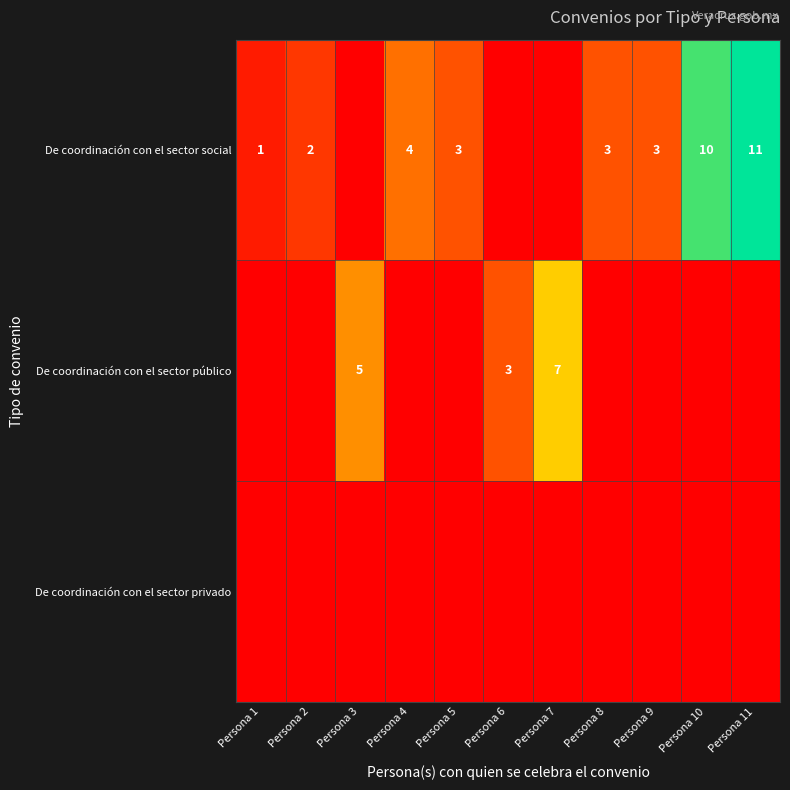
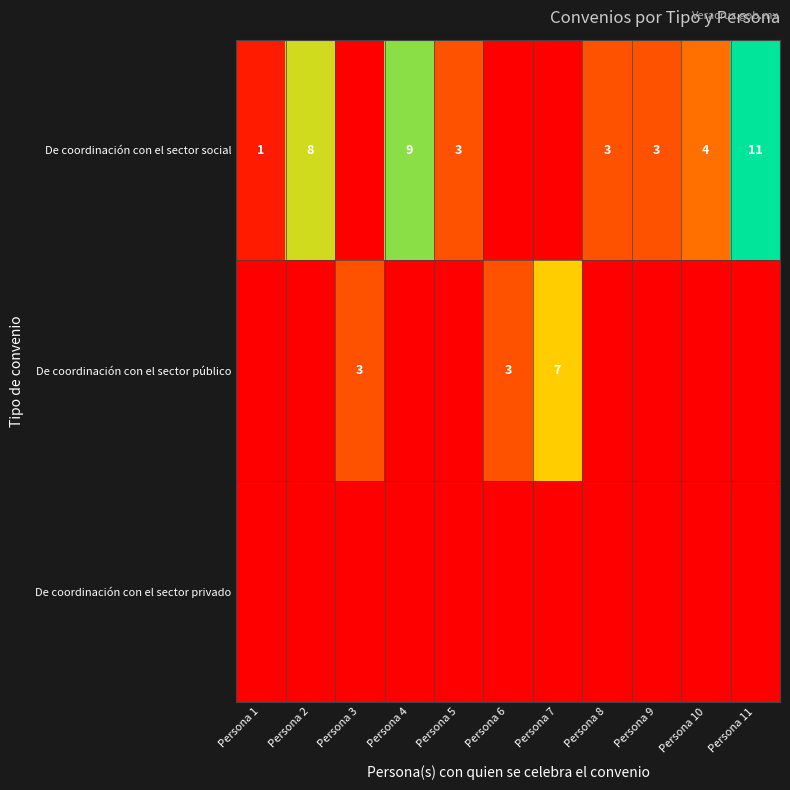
  {
    "De coordinación con el sector social": {
      "Persona 1": 1,
-     "Persona 2": 2,
-     "Persona 4": 4,
+     "Persona 2": 8,
+     "Persona 4": 9,
      "Persona 5": 3,
      "Persona 8": 3,
      "Persona 9": 3,
-     "Persona 10": 10,
+     "Persona 10": 4,
      "Persona 11": 11
    },
    "De coordinación con el sector público": {
-     "Persona 3": 5,
+     "Persona 3": 3,
      "Persona 6": 3,
      "Persona 7": 7
    }
  }
